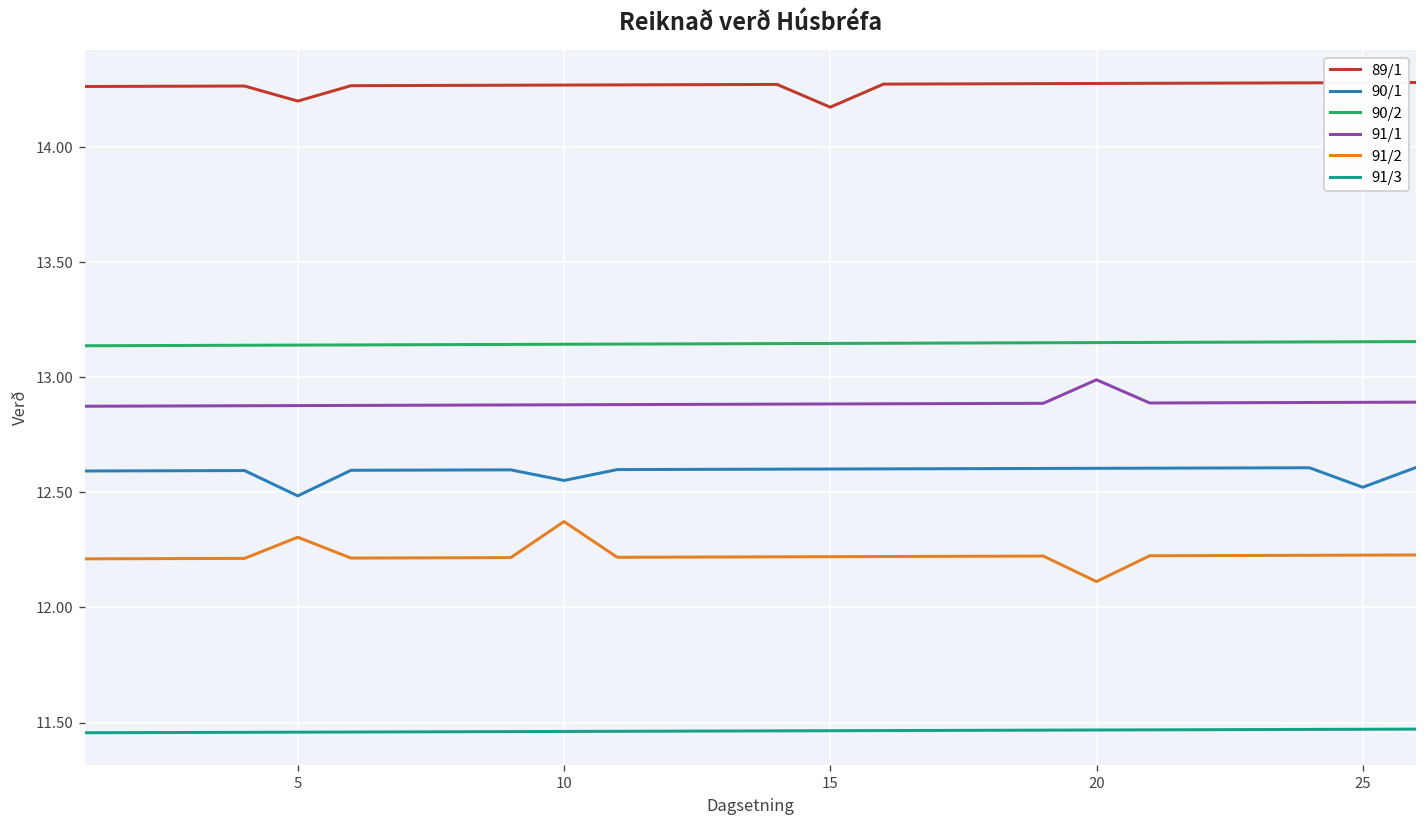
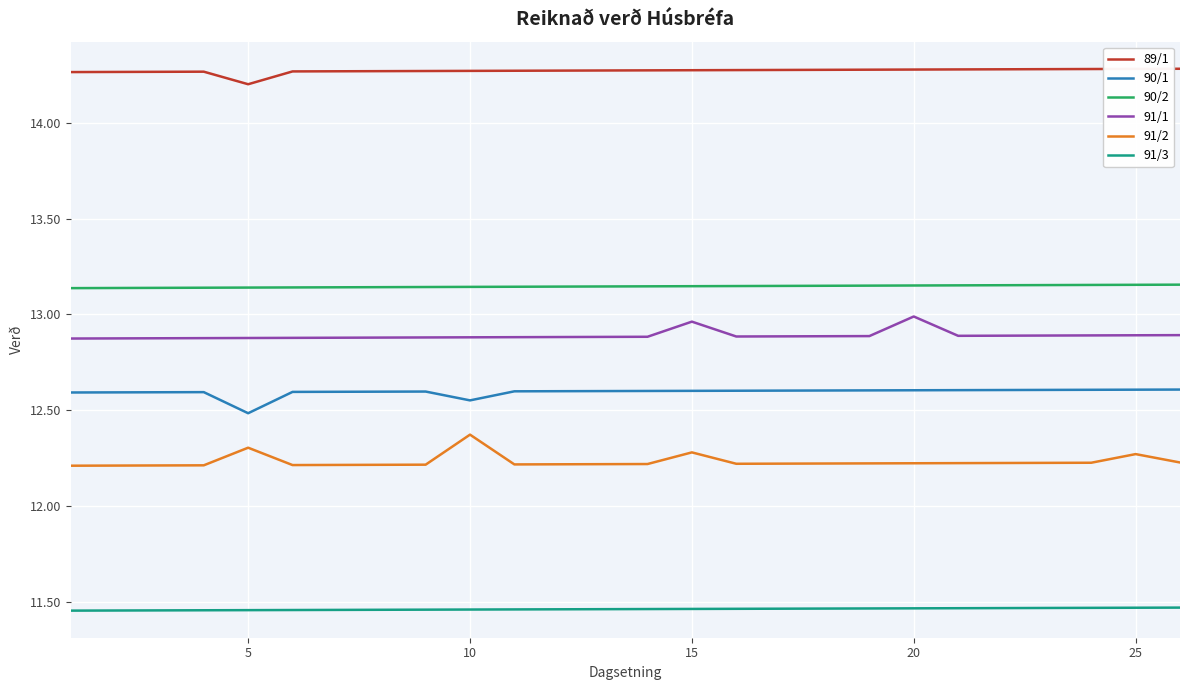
  {
    "89/1": {
      "5": 14.20,
      "10": 14.27,
-     "15": 14.17,
+     "15": 14.27,
      "20": 14.28
    },
    "90/1": {
      "5": 12.48,
      "10": 12.55,
      "15": 12.60,
      "20": 12.60,
-     "25": 12.52
+     "25": 12.61
    },
    "91/1": {
      "5": 12.88,
      "10": 12.88,
-     "15": 12.88,
+     "15": 12.96,
      "20": 12.99,
      "25": 12.89
    },
    "91/2": {
      "5": 12.30,
      "10": 12.37,
-     "15": 12.22,
-     "20": 12.11,
-     "25": 12.23
+     "15": 12.28,
+     "20": 12.22,
+     "25": 12.27
    }
  }
